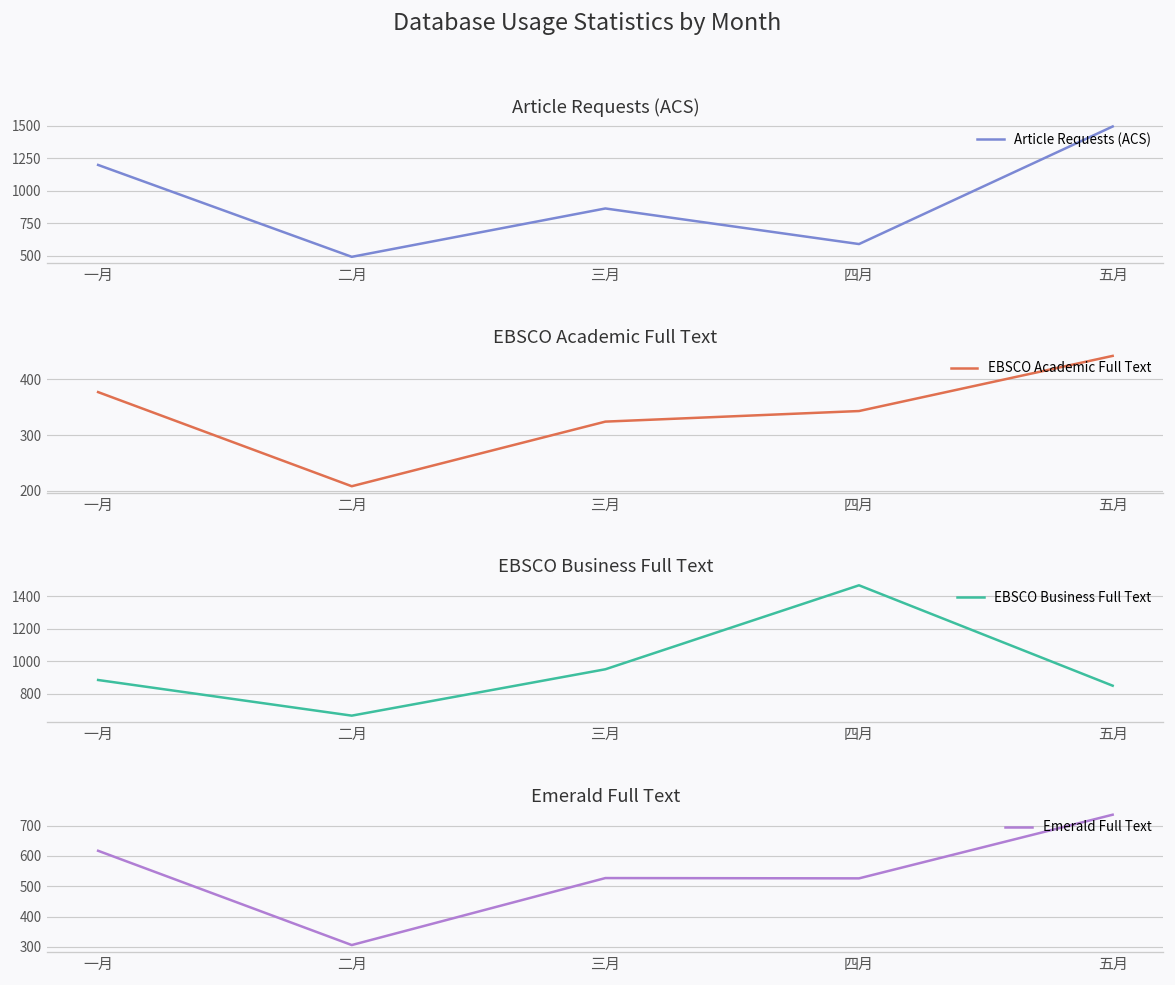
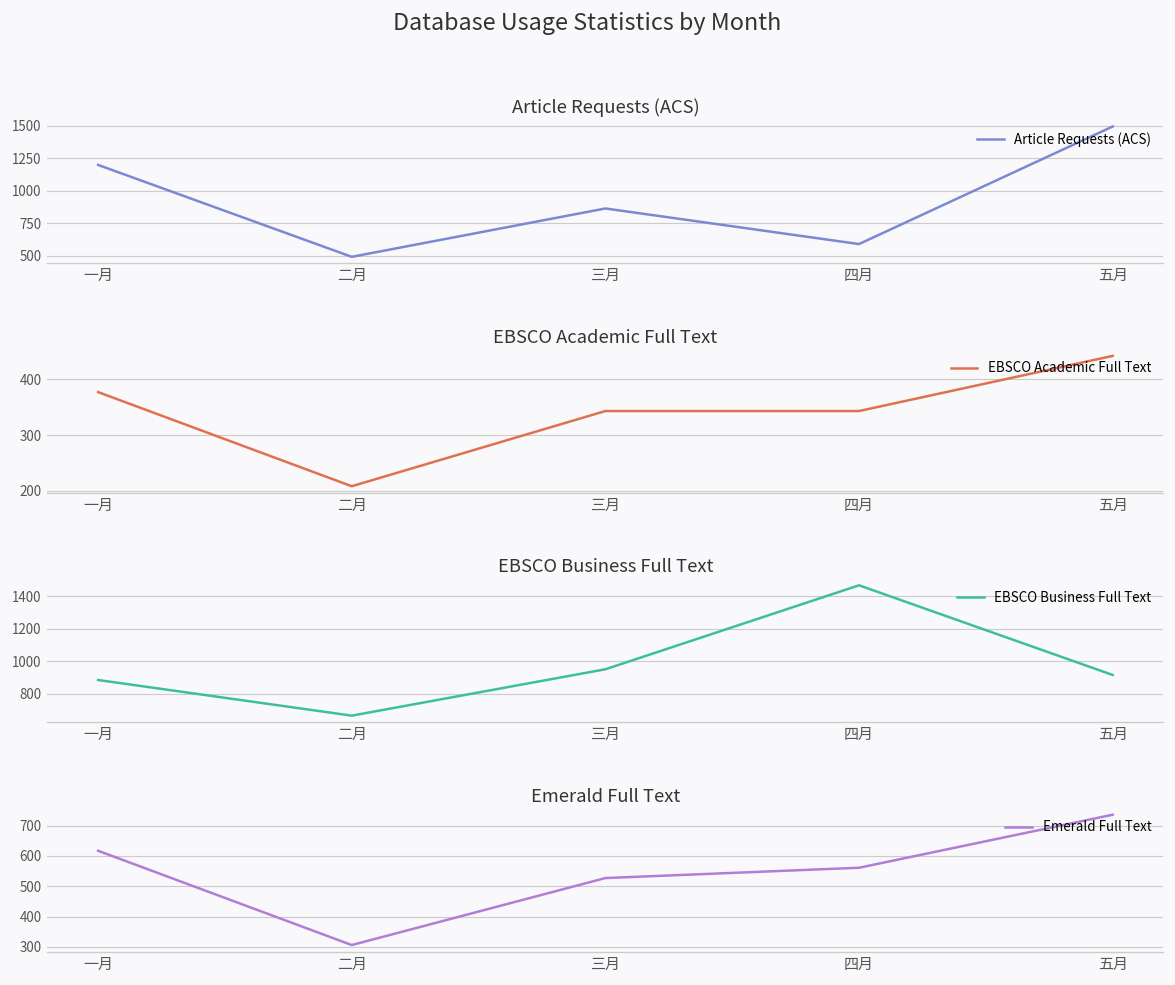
  {
    "Article Requests (ACS)": {
      "一月": 1200,
      "二月": 490,
      "三月": 860,
      "四月": 590,
      "五月": 1490
    },
    "EBSCO Academic Full Text": {
      "一月": 380,
      "二月": 210,
-     "三月": 320,
+     "三月": 340,
      "四月": 340,
      "五月": 440
    },
    "EBSCO Business Full Text": {
      "一月": 880,
      "二月": 670,
      "三月": 950,
      "四月": 1470,
-     "五月": 850
+     "五月": 920
    },
    "Emerald Full Text": {
      "一月": 620,
      "二月": 310,
      "三月": 530,
-     "四月": 530,
+     "四月": 560,
      "五月": 740
    }
  }
